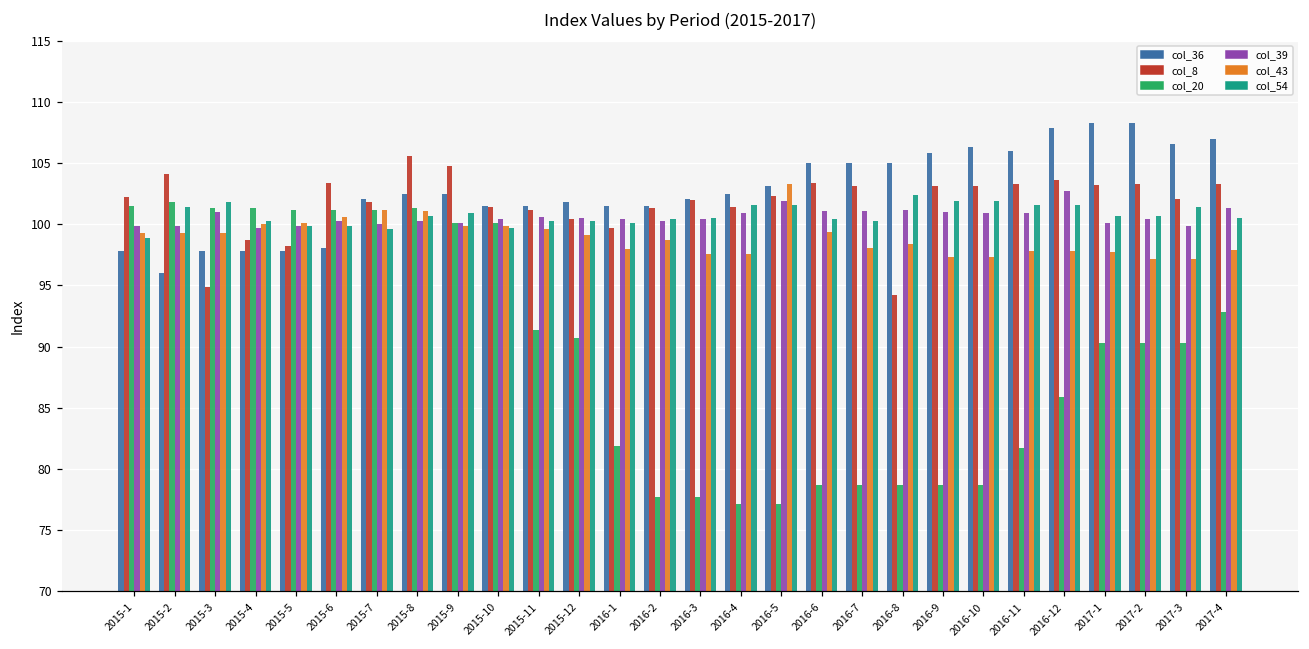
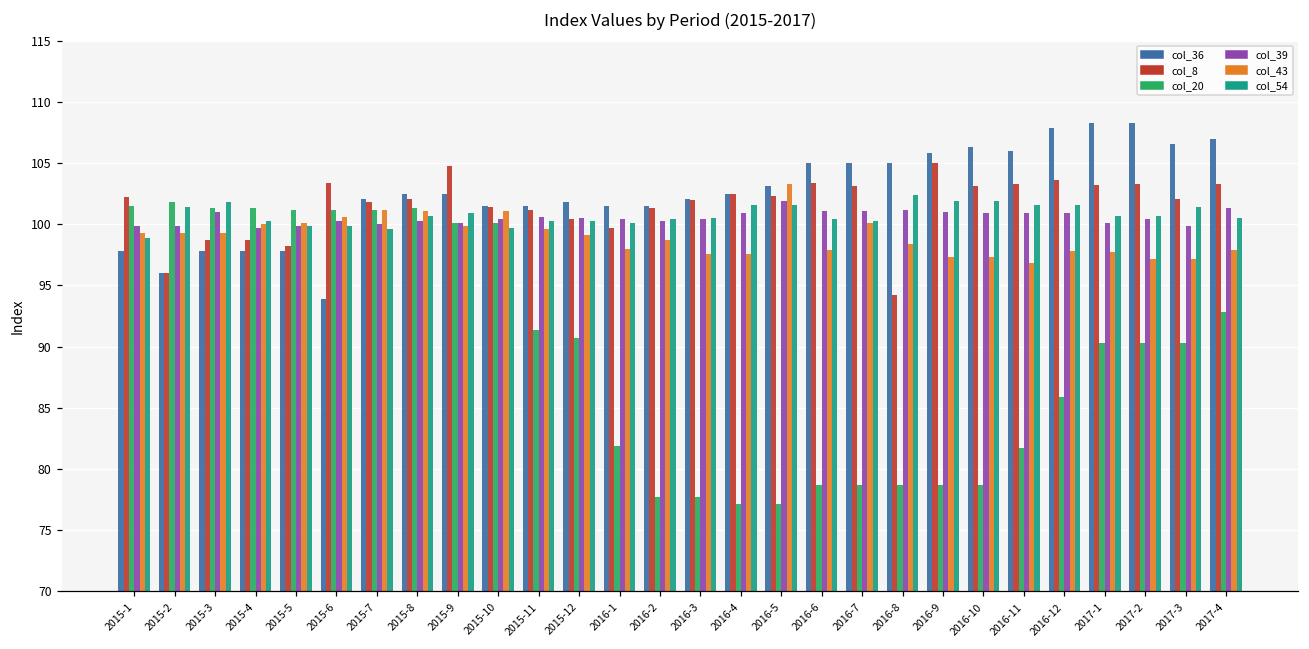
  {
    "col_36": {
      "2015-1": 97.8,
      "2015-2": 96.0,
      "2015-3": 97.8,
      "2015-4": 97.8,
      "2015-5": 97.8,
-     "2015-6": 98.1,
+     "2015-6": 93.9,
      "2015-7": 102.1,
      "2015-8": 102.5,
      "2015-9": 102.5,
      "2015-10": 101.5,
      "2015-11": 101.5,
      "2015-12": 101.8,
      "2016-1": 101.5,
      "2016-2": 101.5,
      "2016-3": 102.1,
      "2016-4": 102.5,
      "2016-5": 103.1,
      "2016-6": 105.0,
      "2016-7": 105.0,
      "2016-8": 105.0,
      "2016-9": 105.8,
      "2016-10": 106.3,
      "2016-11": 106.0,
      "2016-12": 107.9,
      "2017-1": 108.3,
      "2017-2": 108.3,
      "2017-3": 106.6,
      "2017-4": 107.0
    },
    "col_8": {
      "2015-1": 102.2,
-     "2015-2": 104.1,
-     "2015-3": 94.9,
+     "2015-2": 96.0,
+     "2015-3": 98.7,
      "2015-4": 98.7,
      "2015-5": 98.2,
      "2015-6": 103.4,
      "2015-7": 101.8,
-     "2015-8": 105.6,
+     "2015-8": 102.1,
      "2015-9": 104.8,
      "2015-10": 101.4,
      "2015-11": 101.2,
      "2015-12": 100.4,
      "2016-1": 99.7,
      "2016-2": 101.3,
      "2016-3": 102.0,
-     "2016-4": 101.4,
+     "2016-4": 102.5,
      "2016-5": 102.3,
      "2016-6": 103.4,
      "2016-7": 103.1,
      "2016-8": 94.2,
-     "2016-9": 103.1,
+     "2016-9": 105.0,
      "2016-10": 103.1,
      "2016-11": 103.3,
      "2016-12": 103.6,
      "2017-1": 103.2,
      "2017-2": 103.3,
      "2017-3": 102.1,
      "2017-4": 103.3
    },
    "col_39": {
      "2015-1": 99.9,
      "2015-2": 99.9,
      "2015-3": 101.0,
      "2015-4": 99.7,
      "2015-5": 99.9,
      "2015-6": 100.3,
      "2015-7": 100.0,
      "2015-8": 100.3,
      "2015-9": 100.1,
      "2015-10": 100.4,
      "2015-11": 100.6,
      "2015-12": 100.5,
      "2016-1": 100.4,
      "2016-2": 100.3,
      "2016-3": 100.4,
      "2016-4": 100.9,
      "2016-5": 101.9,
      "2016-6": 101.1,
      "2016-7": 101.1,
      "2016-8": 101.2,
      "2016-9": 101.0,
      "2016-10": 100.9,
      "2016-11": 100.9,
-     "2016-12": 102.7,
+     "2016-12": 100.9,
      "2017-1": 100.1,
      "2017-2": 100.4,
      "2017-3": 99.9,
      "2017-4": 101.3
    },
    "col_43": {
      "2015-1": 99.3,
      "2015-2": 99.3,
      "2015-3": 99.3,
      "2015-4": 100.0,
      "2015-5": 100.1,
      "2015-6": 100.6,
      "2015-7": 101.2,
      "2015-8": 101.1,
      "2015-9": 99.9,
-     "2015-10": 99.9,
+     "2015-10": 101.1,
      "2015-11": 99.6,
      "2015-12": 99.1,
      "2016-1": 98.0,
      "2016-2": 98.7,
      "2016-3": 97.6,
      "2016-4": 97.6,
      "2016-5": 103.3,
-     "2016-6": 99.4,
-     "2016-7": 98.1,
+     "2016-6": 97.9,
+     "2016-7": 100.1,
      "2016-8": 98.4,
      "2016-9": 97.3,
      "2016-10": 97.3,
-     "2016-11": 97.8,
+     "2016-11": 96.8,
      "2016-12": 97.8,
      "2017-1": 97.7,
      "2017-2": 97.2,
      "2017-3": 97.2,
      "2017-4": 97.9
    }
  }
